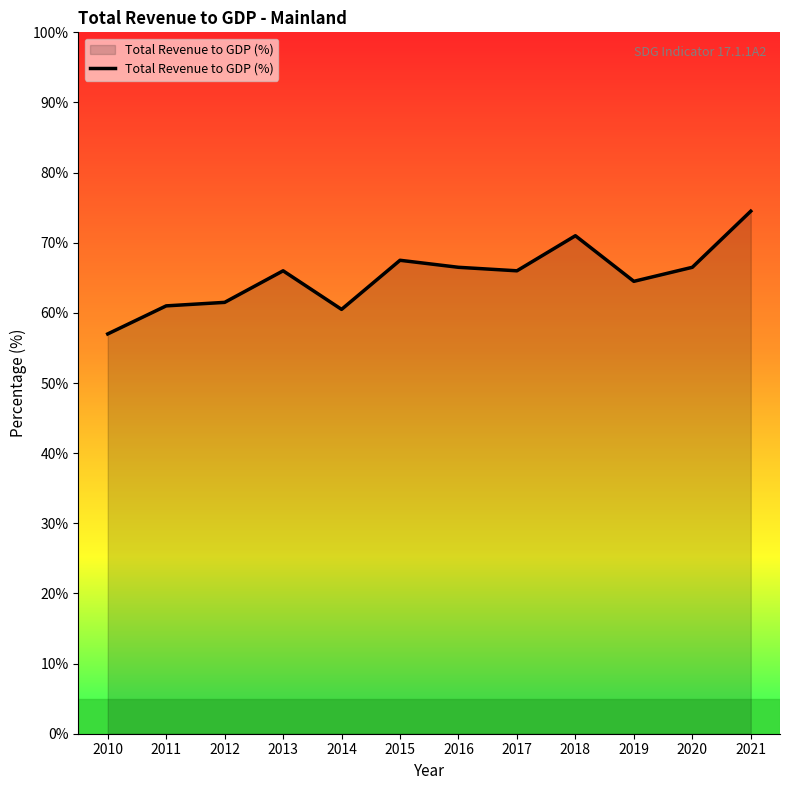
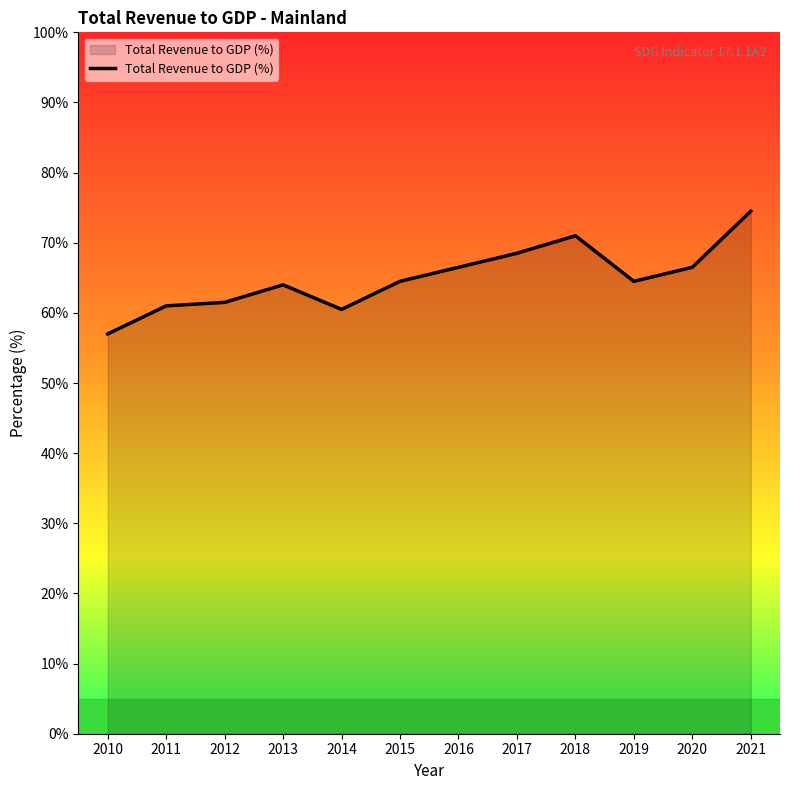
  {
    "2010": "57%",
    "2011": "61%",
    "2012": "62%",
-   "2013": "66%",
+   "2013": "64%",
    "2014": "61%",
-   "2015": "68%",
+   "2015": "65%",
    "2016": "67%",
-   "2017": "66%",
+   "2017": "69%",
    "2018": "71%",
    "2019": "65%",
    "2020": "67%",
    "2021": "75%"
  }
